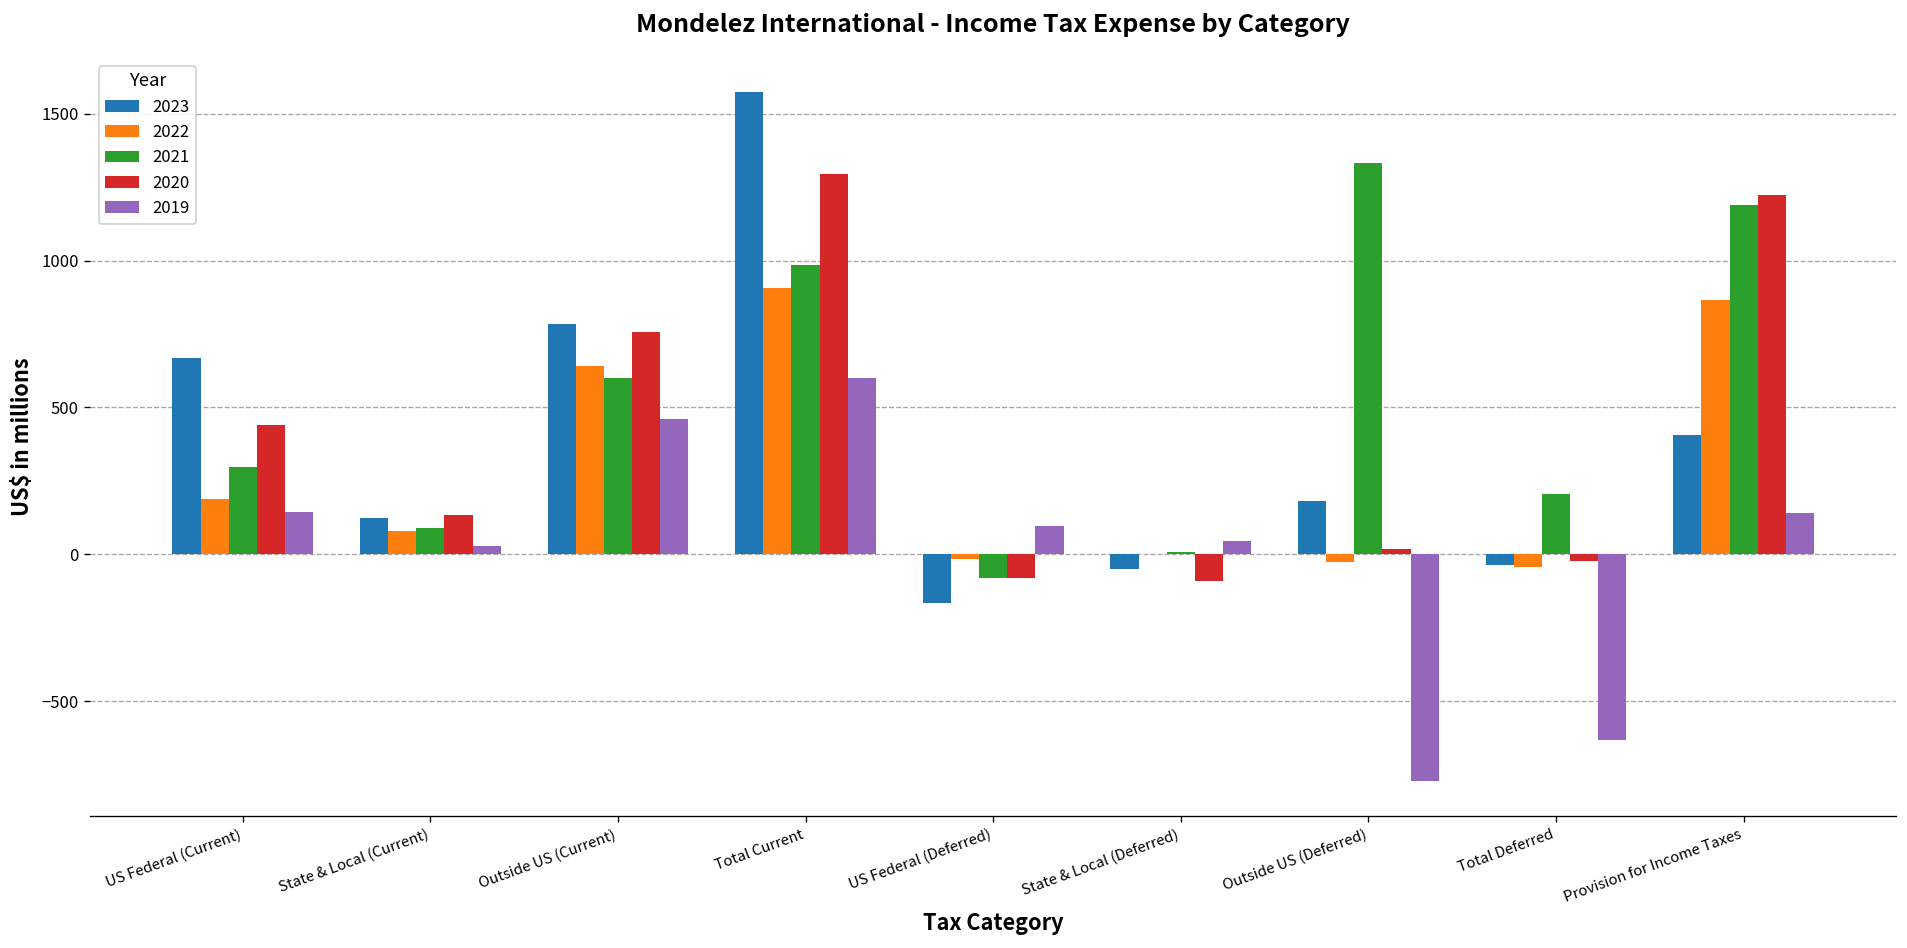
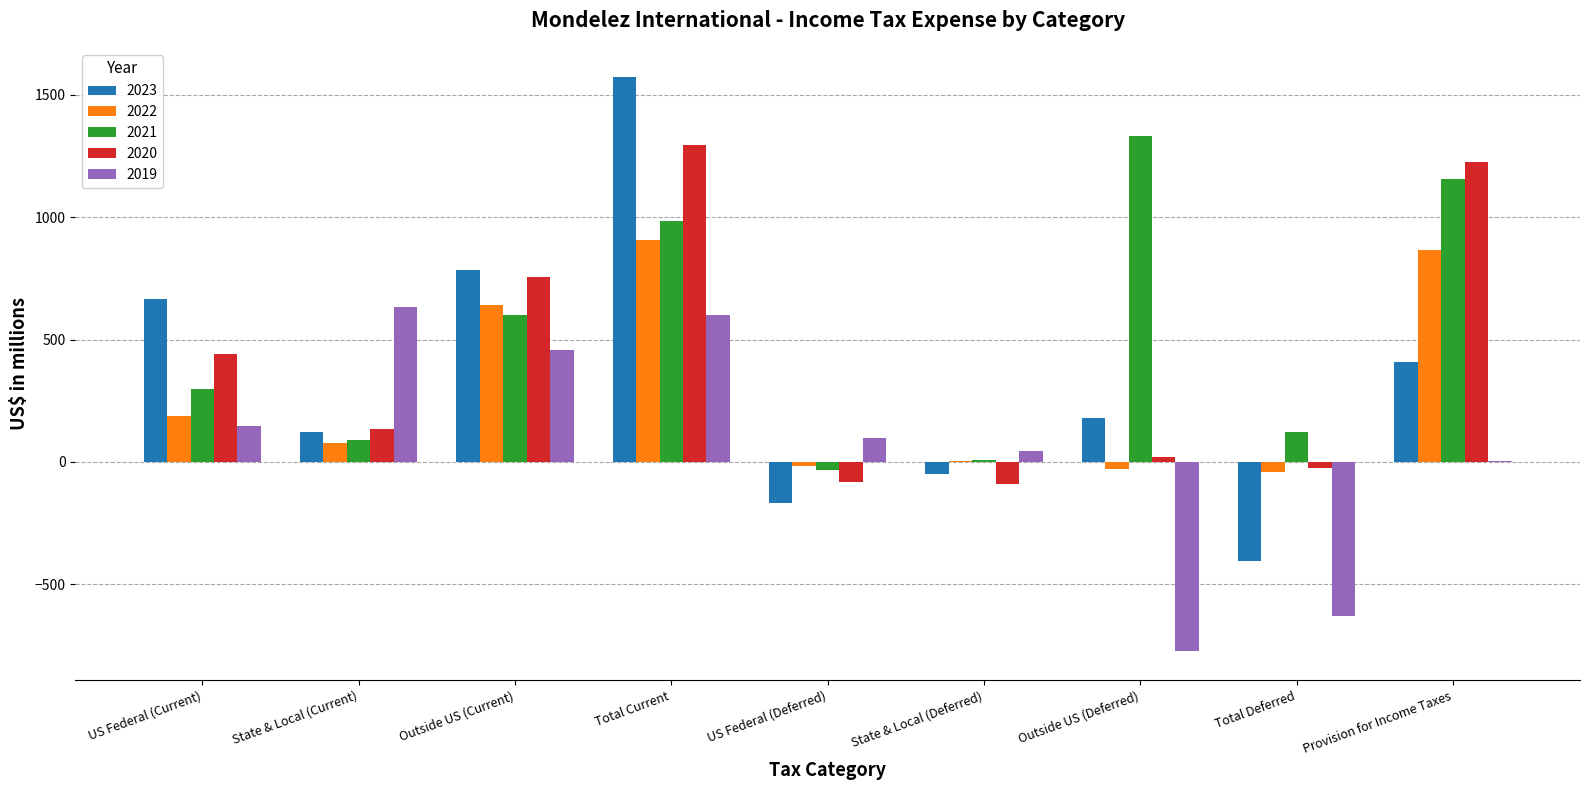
  {
    "2023": {
      "US Federal (Current)": 670,
      "State & Local (Current)": 120,
      "Outside US (Current)": 780,
      "Total Current": 1570,
      "US Federal (Deferred)": -170,
      "State & Local (Deferred)": -50,
      "Outside US (Deferred)": 180,
-     "Total Deferred": -40,
+     "Total Deferred": -410,
      "Provision for Income Taxes": 410
    },
    "2022": {
      "US Federal (Current)": 190,
      "State & Local (Current)": 80,
      "Outside US (Current)": 640,
      "Total Current": 910,
      "US Federal (Deferred)": -20,
      "Outside US (Deferred)": -30,
      "Total Deferred": -40,
      "Provision for Income Taxes": 870
    },
    "2021": {
      "US Federal (Current)": 300,
      "State & Local (Current)": 90,
      "Outside US (Current)": 600,
      "Total Current": 990,
-     "US Federal (Deferred)": -80,
+     "US Federal (Deferred)": -30,
      "Outside US (Deferred)": 1330,
-     "Total Deferred": 210,
-     "Provision for Income Taxes": 1190
+     "Total Deferred": 120,
+     "Provision for Income Taxes": 1150
    },
    "2020": {
      "US Federal (Current)": 440,
      "State & Local (Current)": 140,
      "Outside US (Current)": 760,
      "Total Current": 1290,
      "US Federal (Deferred)": -80,
      "State & Local (Deferred)": -90,
      "Outside US (Deferred)": 20,
      "Total Deferred": -20,
      "Provision for Income Taxes": 1220
    },
    "2019": {
      "US Federal (Current)": 150,
-     "State & Local (Current)": 30,
+     "State & Local (Current)": 630,
      "Outside US (Current)": 460,
      "Total Current": 600,
      "US Federal (Deferred)": 100,
      "State & Local (Deferred)": 50,
      "Outside US (Deferred)": -770,
      "Total Deferred": -630,
-     "Provision for Income Taxes": 140
+     "Provision for Income Taxes": 0
    }
  }
